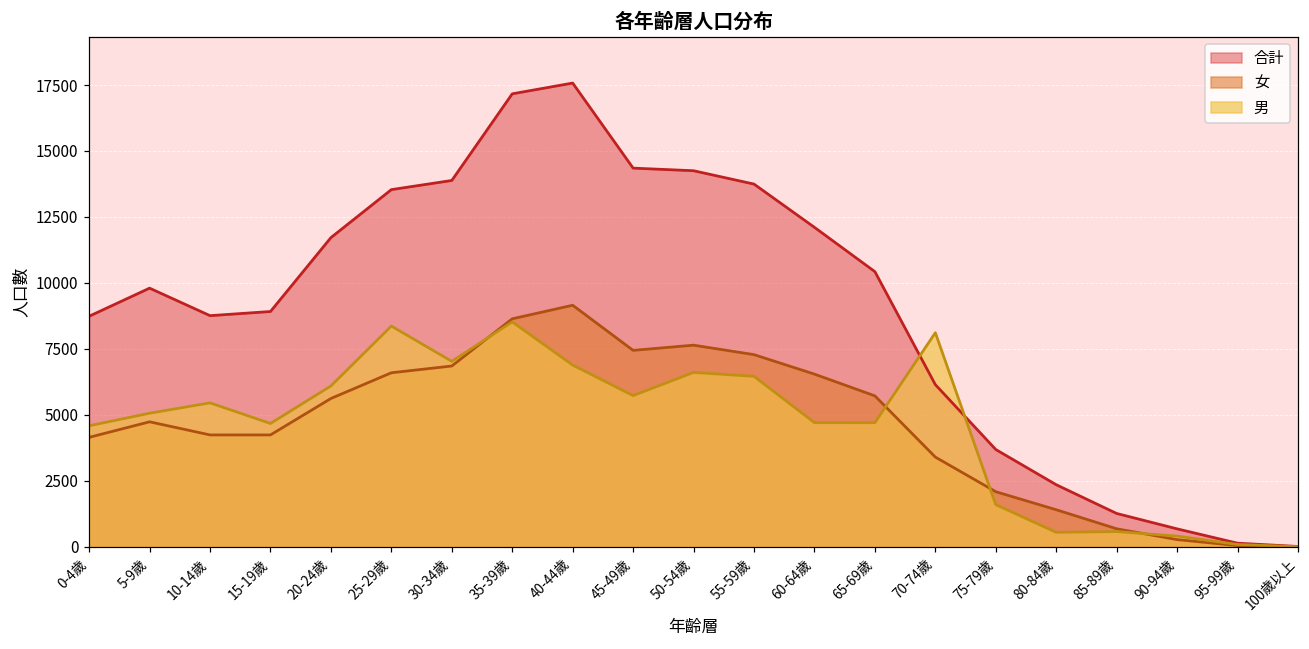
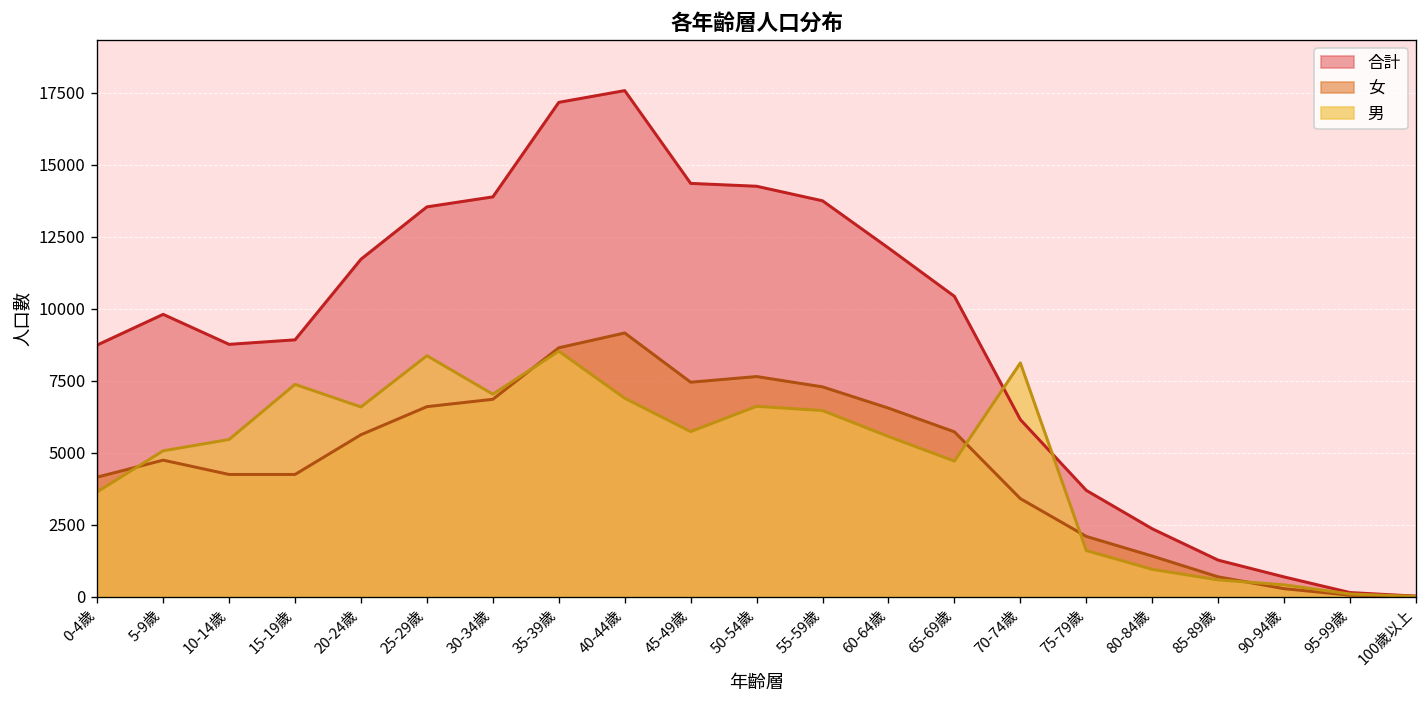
  {
    "男": {
-     "0-4歲": 4600,
+     "0-4歲": 3600,
      "5-9歲": 5100,
      "10-14歲": 5500,
-     "15-19歲": 4700,
-     "20-24歲": 6100,
+     "15-19歲": 7400,
+     "20-24歲": 6600,
      "25-29歲": 8400,
      "30-34歲": 7000,
      "35-39歲": 8500,
      "40-44歲": 6900,
      "45-49歲": 5700,
      "50-54歲": 6600,
      "55-59歲": 6500,
-     "60-64歲": 4700,
+     "60-64歲": 5600,
      "65-69歲": 4700,
      "70-74歲": 8100,
      "75-79歲": 1600,
-     "80-84歲": 600,
+     "80-84歲": 900,
      "90-94歲": 400
    }
  }
